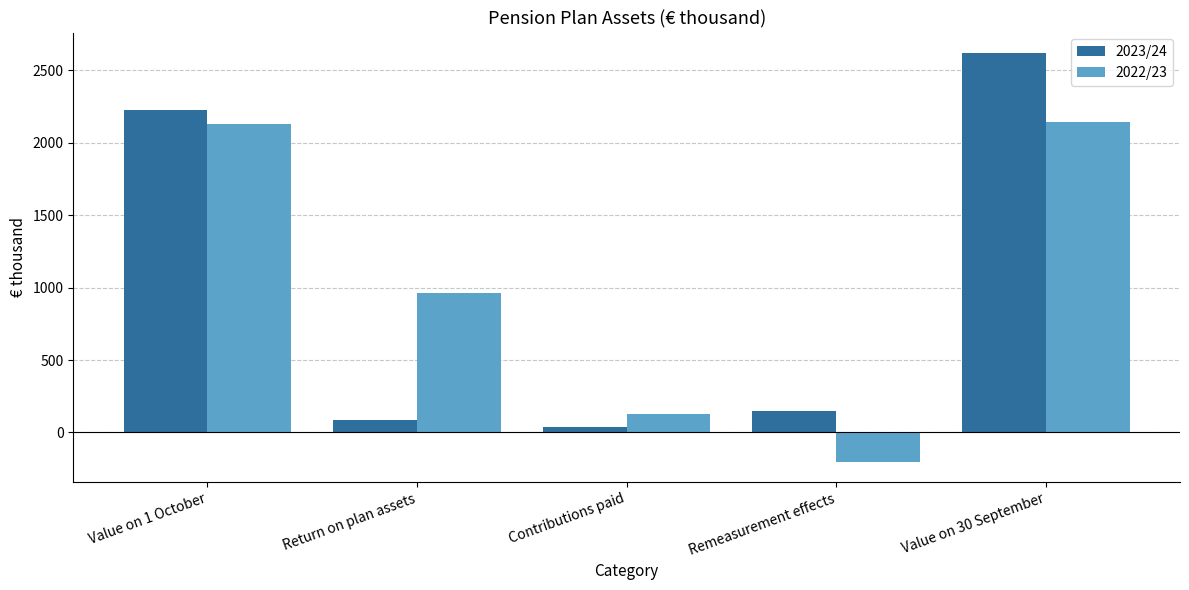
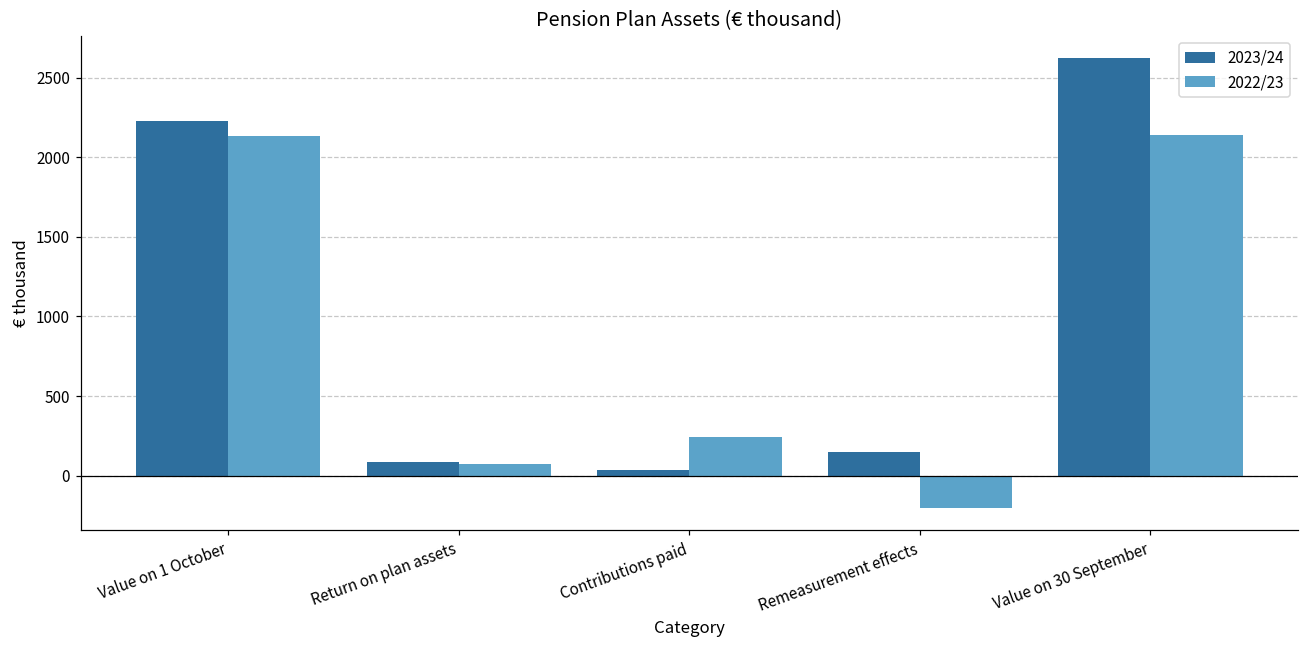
  {
    "2023/24": {
      "Value on 1 October": 2230,
      "Return on plan assets": 90,
      "Contributions paid": 40,
      "Remeasurement effects": 150,
      "Value on 30 September": 2620
    },
    "2022/23": {
      "Value on 1 October": 2130,
-     "Return on plan assets": 960,
-     "Contributions paid": 130,
+     "Return on plan assets": 70,
+     "Contributions paid": 240,
      "Remeasurement effects": -200,
      "Value on 30 September": 2140
    }
  }
